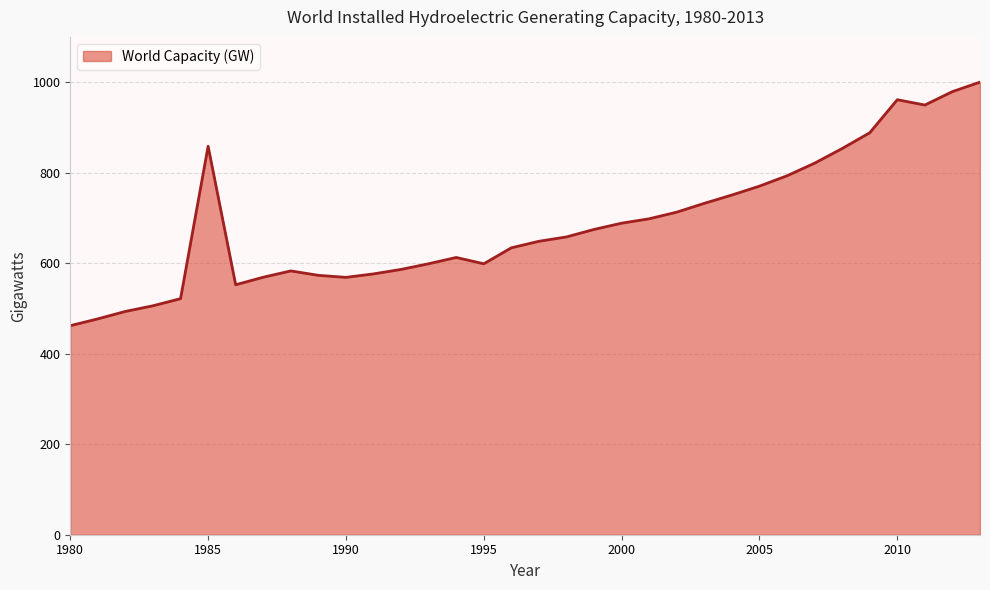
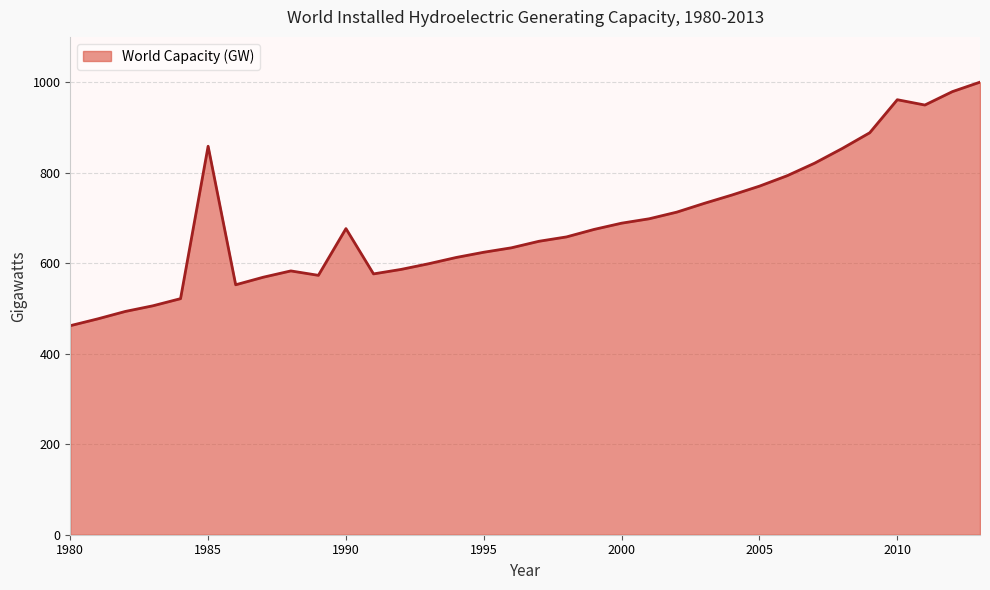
  {
    "1980": 460,
    "1985": 860,
-   "1990": 570,
-   "1995": 600,
+   "1990": 680,
+   "1995": 620,
    "2000": 690,
    "2005": 770,
    "2010": 960
  }
